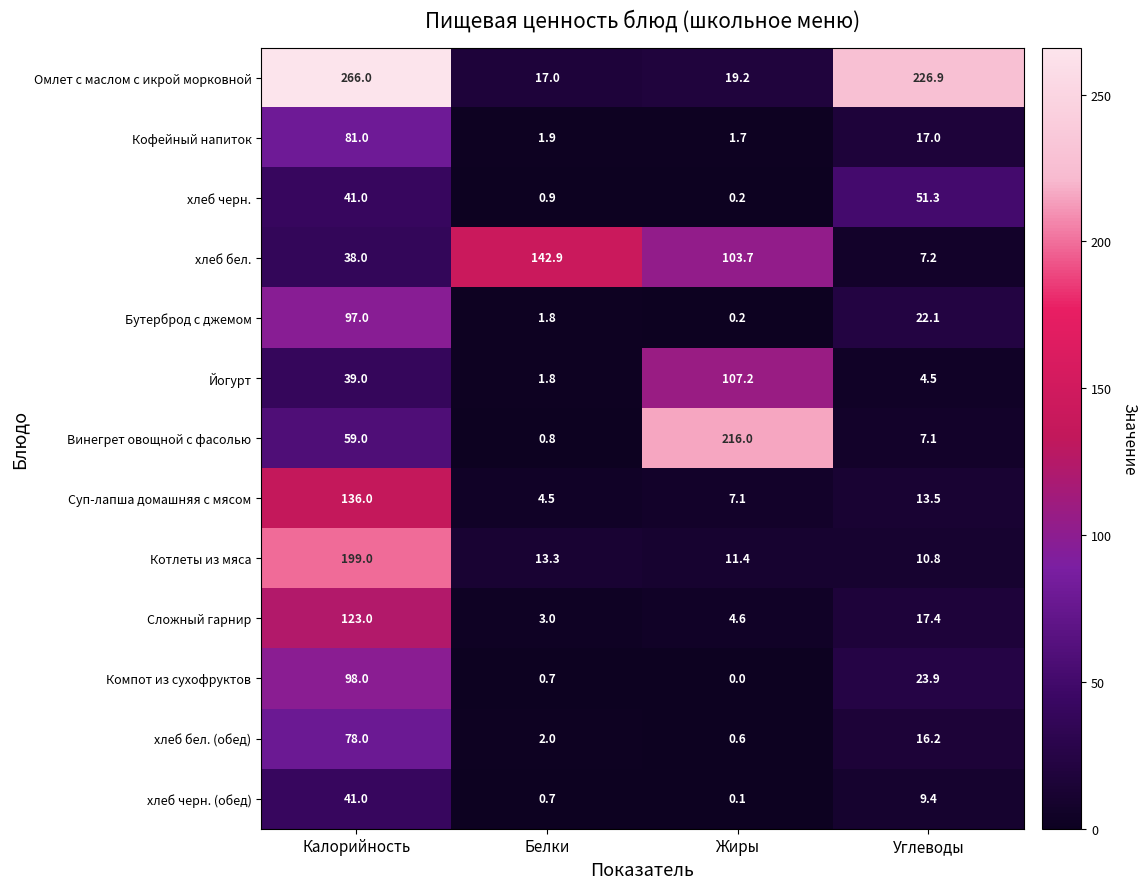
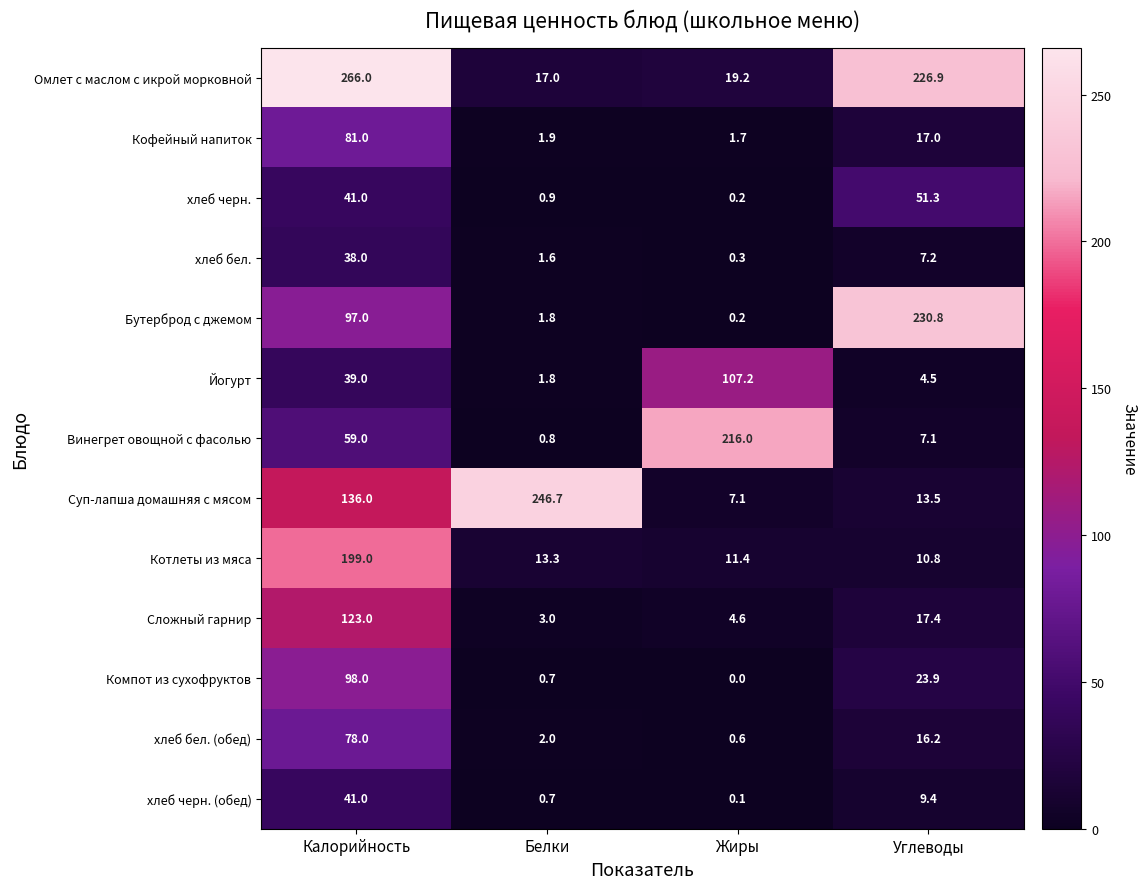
  {
    "Омлет с маслом с икрой морковной": {
      "Калорийность": 266.0,
      "Белки": 17.0,
      "Жиры": 19.2,
      "Углеводы": 226.9
    },
    "Кофейный напиток": {
      "Калорийность": 81.0,
      "Белки": 1.9,
      "Жиры": 1.7,
      "Углеводы": 17.0
    },
    "хлеб черн.": {
      "Калорийность": 41.0,
      "Белки": 0.9,
      "Жиры": 0.2,
      "Углеводы": 51.3
    },
    "хлеб бел.": {
      "Калорийность": 38.0,
-     "Белки": 142.9,
-     "Жиры": 103.7,
+     "Белки": 1.6,
+     "Жиры": 0.3,
      "Углеводы": 7.2
    },
    "Бутерброд с джемом": {
      "Калорийность": 97.0,
      "Белки": 1.8,
      "Жиры": 0.2,
-     "Углеводы": 22.1
+     "Углеводы": 230.8
    },
    "Йогурт": {
      "Калорийность": 39.0,
      "Белки": 1.8,
      "Жиры": 107.2,
      "Углеводы": 4.5
    },
    "Винегрет овощной с фасолью": {
      "Калорийность": 59.0,
      "Белки": 0.8,
      "Жиры": 216.0,
      "Углеводы": 7.1
    },
    "Суп-лапша домашняя с мясом": {
      "Калорийность": 136.0,
-     "Белки": 4.5,
+     "Белки": 246.7,
      "Жиры": 7.1,
      "Углеводы": 13.5
    },
    "Котлеты из мяса": {
      "Калорийность": 199.0,
      "Белки": 13.3,
      "Жиры": 11.4,
      "Углеводы": 10.8
    },
    "Сложный гарнир": {
      "Калорийность": 123.0,
      "Белки": 3.0,
      "Жиры": 4.6,
      "Углеводы": 17.4
    },
    "Компот из сухофруктов": {
      "Калорийность": 98.0,
      "Белки": 0.7,
      "Жиры": 0.0,
      "Углеводы": 23.9
    },
    "хлеб бел. (обед)": {
      "Калорийность": 78.0,
      "Белки": 2.0,
      "Жиры": 0.6,
      "Углеводы": 16.2
    },
    "хлеб черн. (обед)": {
      "Калорийность": 41.0,
      "Белки": 0.7,
      "Жиры": 0.1,
      "Углеводы": 9.4
    }
  }
